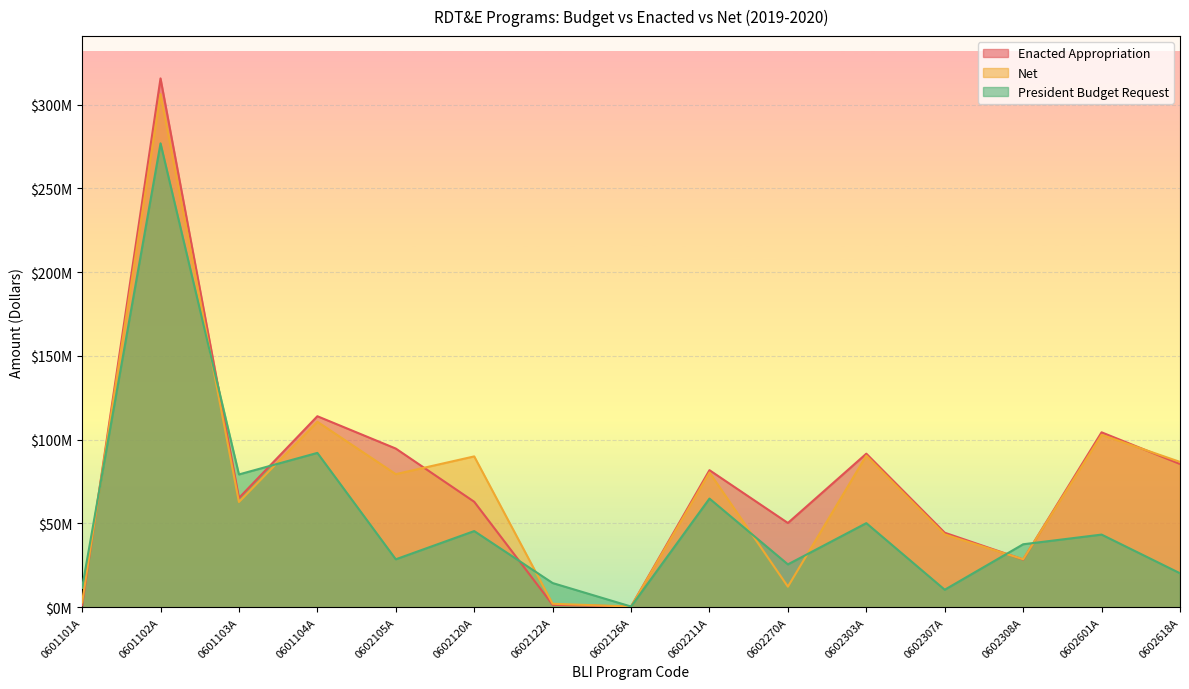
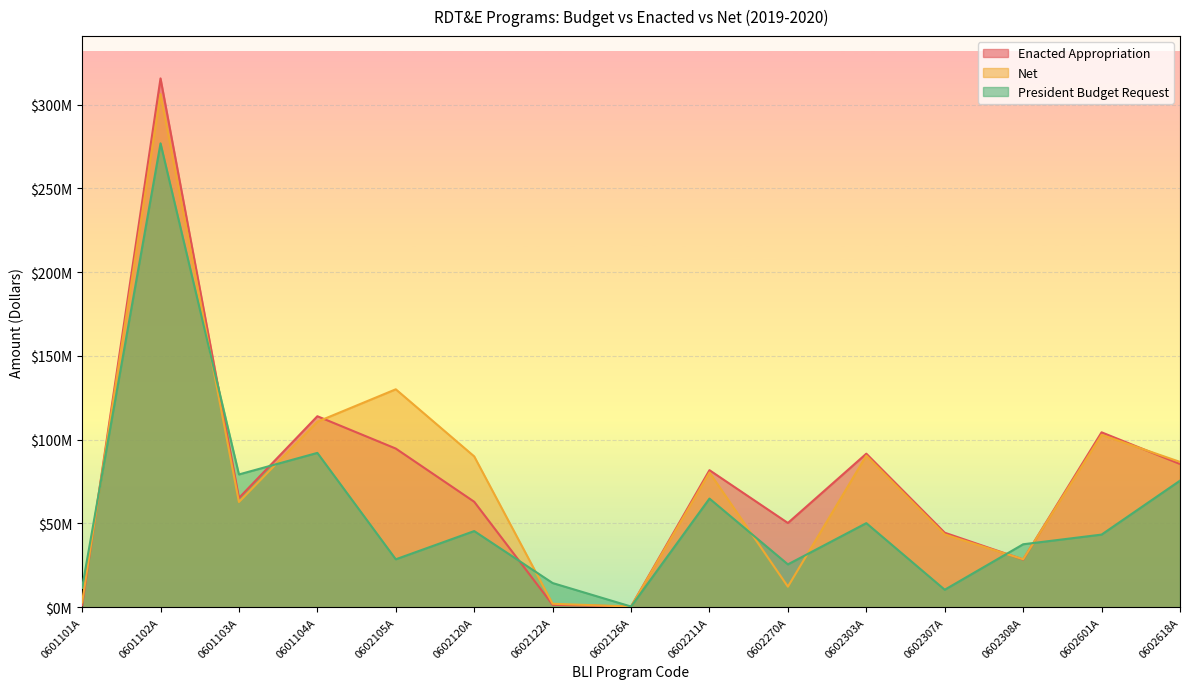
  {
    "Enacted Appropriation": {
      "0601101A": "$1000000",
      "0601102A": "$316000000",
      "0601103A": "$65000000",
      "0601104A": "$114000000",
      "0602105A": "$95000000",
      "0602120A": "$63000000",
      "0602270A": "$50000000"
    },
    "Net": {
      "0601101A": "$3000000",
      "0601102A": "$306000000",
      "0601103A": "$63000000",
      "0601104A": "$111000000",
-     "0602105A": "$79000000",
+     "0602105A": "$130000000",
      "0602120A": "$90000000",
      "0602270A": "$12000000"
    },
    "President Budget Request": {
      "0601101A": "$12000000",
      "0601102A": "$277000000",
      "0601103A": "$79000000",
      "0601104A": "$92000000",
      "0602105A": "$29000000",
      "0602120A": "$45000000",
      "0602122A": "$14000000",
      "0602211A": "$65000000",
      "0602270A": "$26000000",
      "0602303A": "$50000000",
      "0602307A": "$10000000",
      "0602308A": "$38000000",
      "0602601A": "$43000000",
-     "0602618A": "$20000000"
+     "0602618A": "$76000000"
    }
  }
